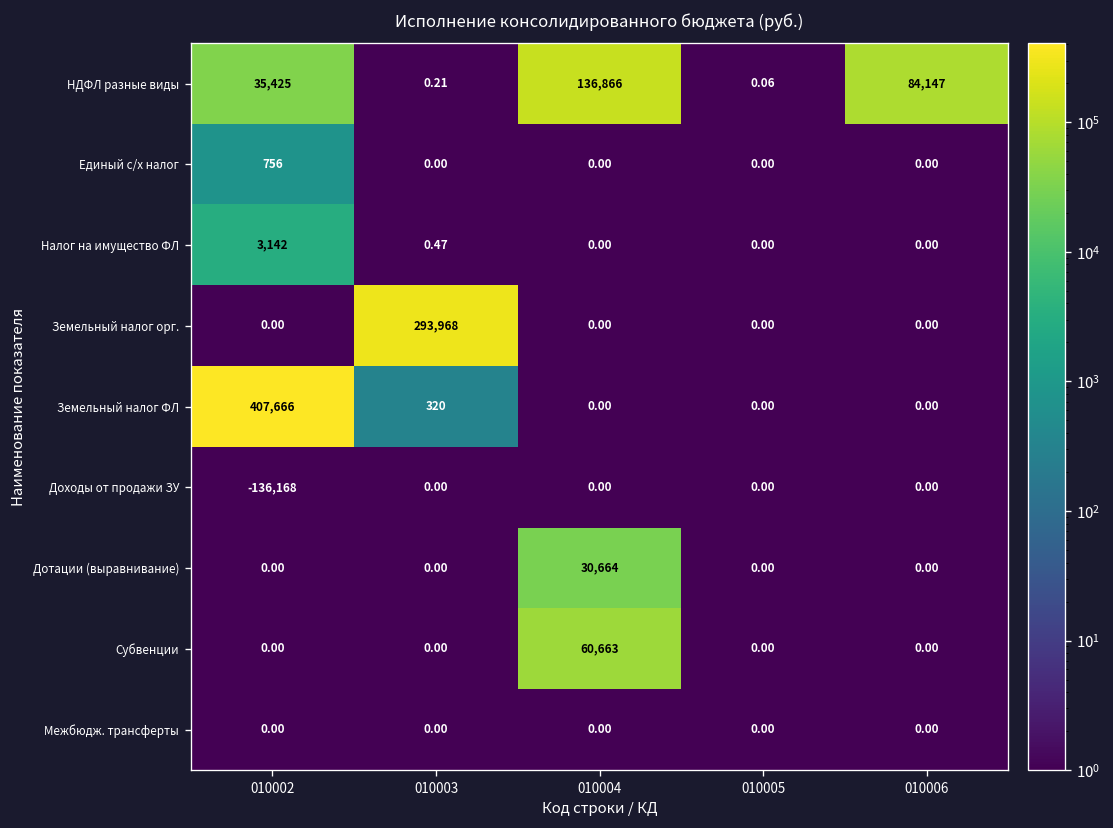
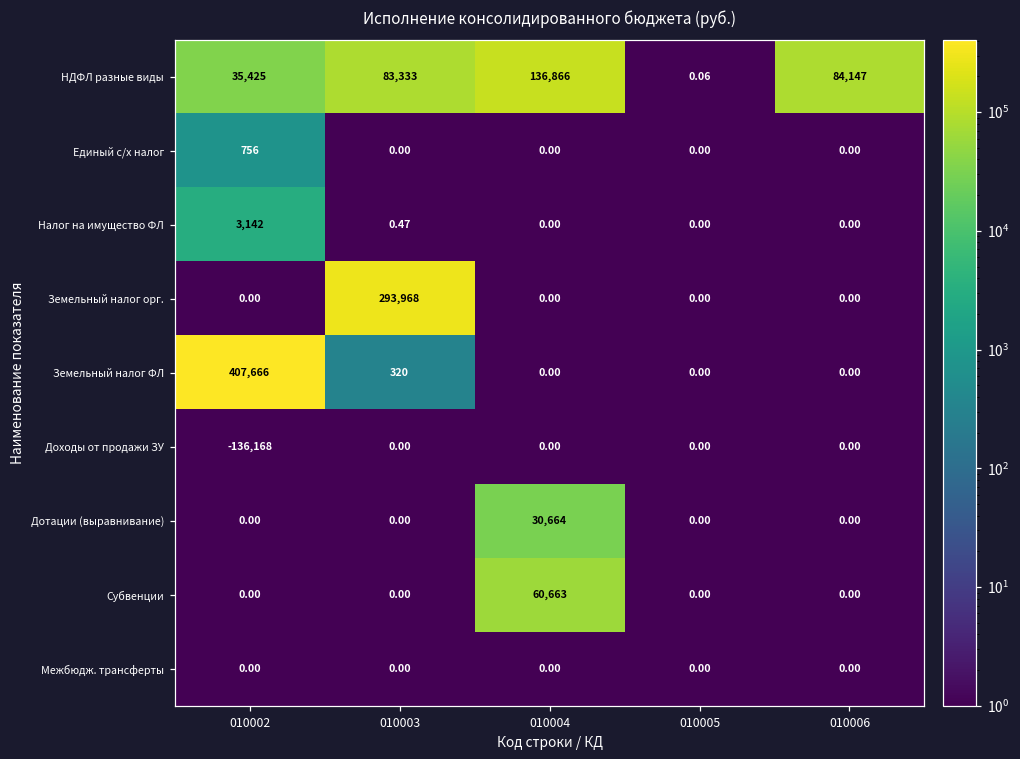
  {
    "НДФЛ разные виды": {
      "010002": "35,425",
-     "010003": "0.21",
+     "010003": "83,333",
      "010004": "136,866",
      "010005": "0.06",
      "010006": "84,147"
    },
    "Единый с/х налог": {
      "010002": "756",
      "010003": "0.00",
      "010004": "0.00",
      "010005": "0.00",
      "010006": "0.00"
    },
    "Налог на имущество ФЛ": {
      "010002": "3,142",
      "010003": "0.47",
      "010004": "0.00",
      "010005": "0.00",
      "010006": "0.00"
    },
    "Земельный налог орг.": {
      "010002": "0.00",
      "010003": "293,968",
      "010004": "0.00",
      "010005": "0.00",
      "010006": "0.00"
    },
    "Земельный налог ФЛ": {
      "010002": "407,666",
      "010003": "320",
      "010004": "0.00",
      "010005": "0.00",
      "010006": "0.00"
    },
    "Доходы от продажи ЗУ": {
      "010002": "-136,168",
      "010003": "0.00",
      "010004": "0.00",
      "010005": "0.00",
      "010006": "0.00"
    },
    "Дотации (выравнивание)": {
      "010002": "0.00",
      "010003": "0.00",
      "010004": "30,664",
      "010005": "0.00",
      "010006": "0.00"
    },
    "Субвенции": {
      "010002": "0.00",
      "010003": "0.00",
      "010004": "60,663",
      "010005": "0.00",
      "010006": "0.00"
    },
    "Межбюдж. трансферты": {
      "010002": "0.00",
      "010003": "0.00",
      "010004": "0.00",
      "010005": "0.00",
      "010006": "0.00"
    }
  }
